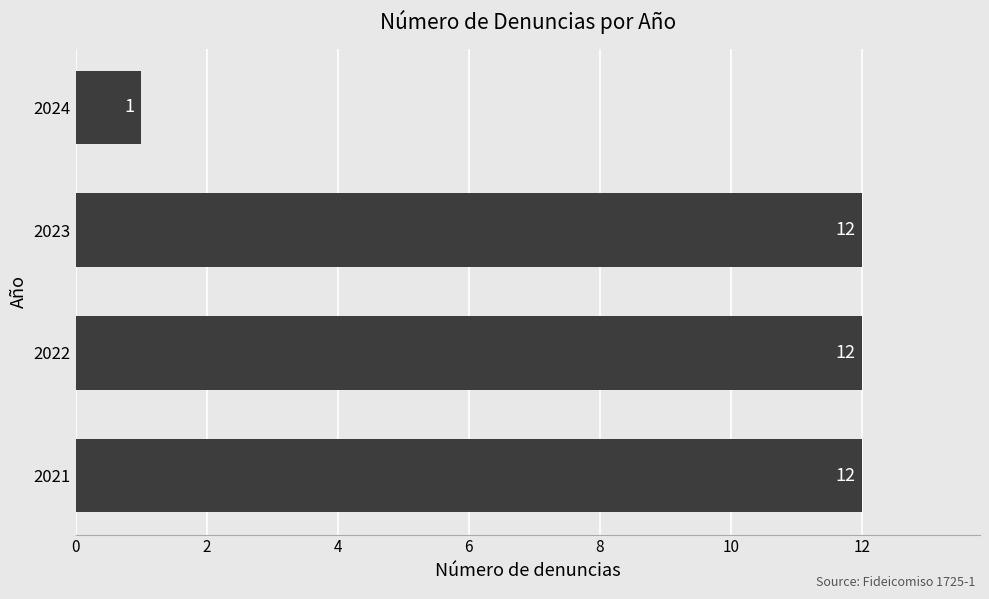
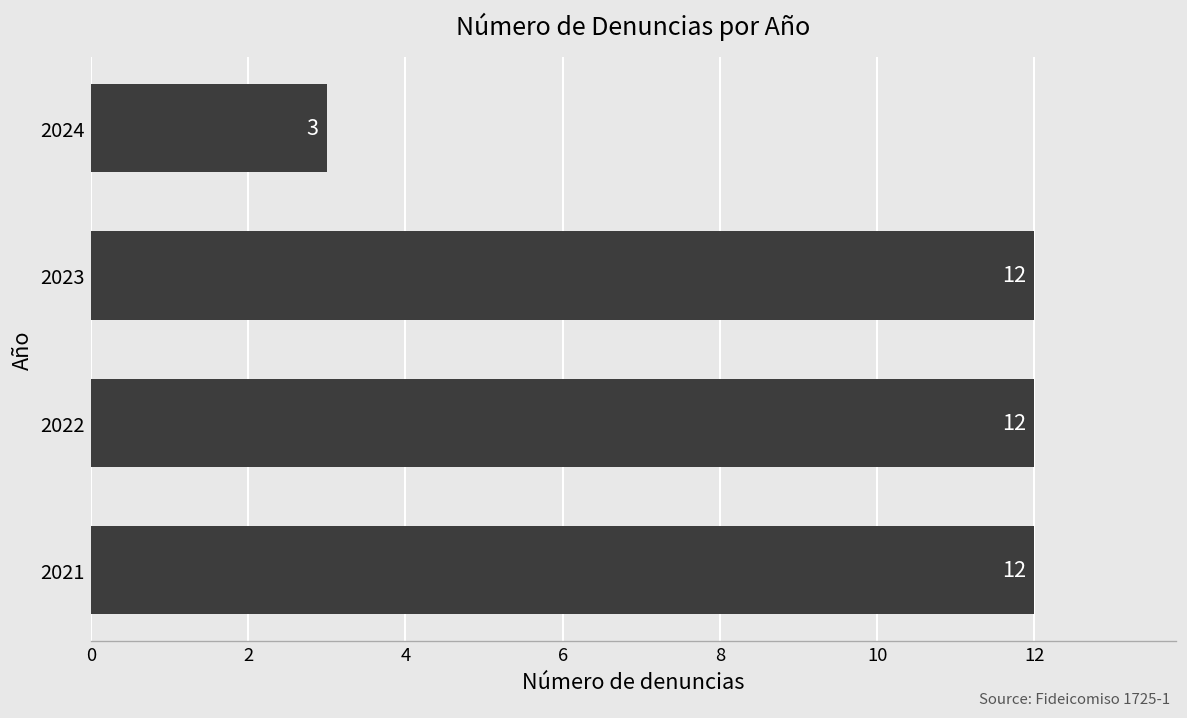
  {
-   "2024": 1,
+   "2024": 3,
    "2023": 12,
    "2022": 12,
    "2021": 12
  }
